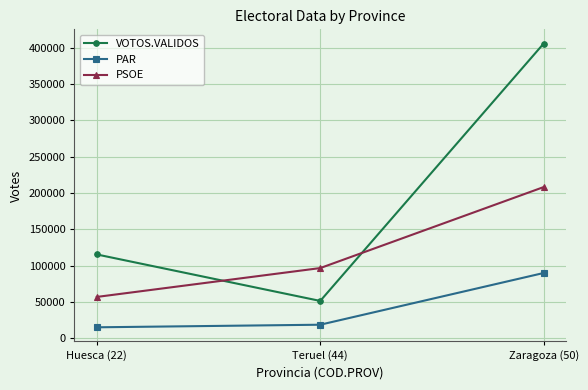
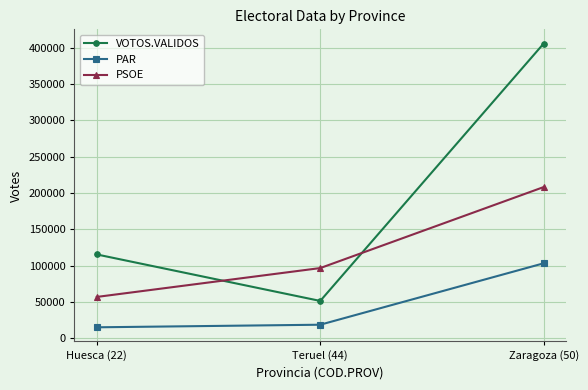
  {
    "VOTOS.VALIDOS": {
      "Huesca (22)": 120000,
      "Teruel (44)": 50000,
      "Zaragoza (50)": 410000
    },
    "PAR": {
      "Huesca (22)": 20000,
      "Teruel (44)": 20000,
-     "Zaragoza (50)": 90000
+     "Zaragoza (50)": 100000
    },
    "PSOE": {
      "Huesca (22)": 60000,
      "Teruel (44)": 100000,
      "Zaragoza (50)": 210000
    }
  }
